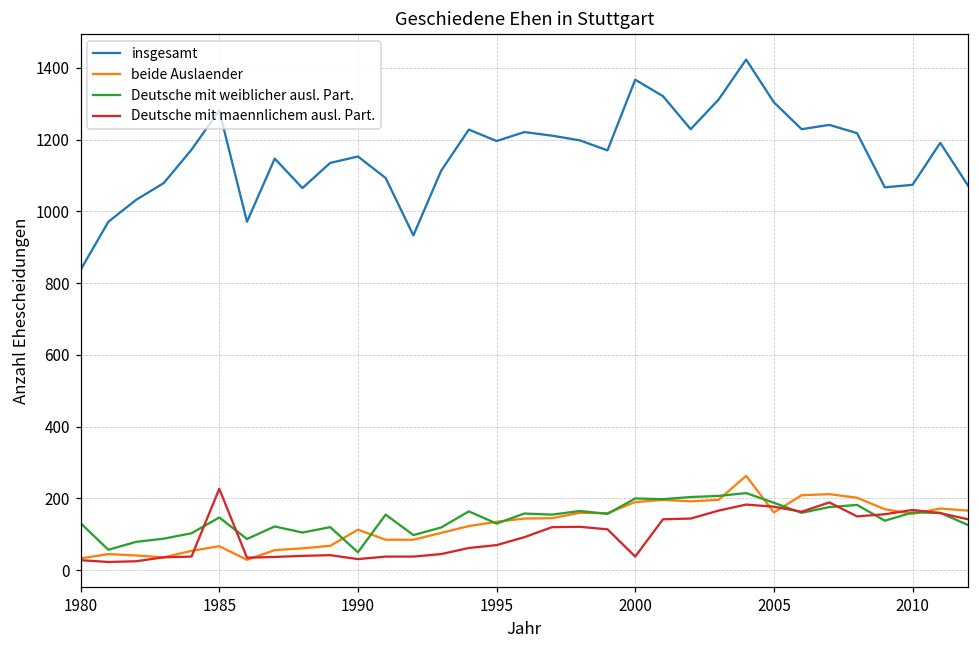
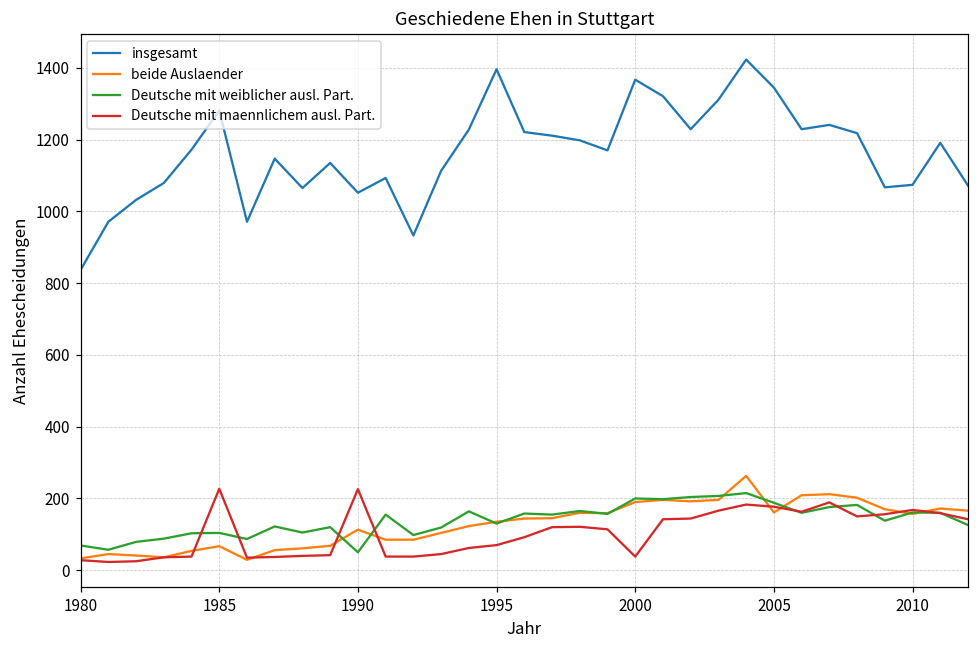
  {
    "insgesamt": {
      "1980": 840,
-     "1990": 1150,
-     "1995": 1200,
+     "1990": 1050,
+     "1995": 1400,
      "2000": 1370,
-     "2005": 1300,
+     "2005": 1350,
      "2010": 1070
    },
    "beide Auslaender": {
      "1985": 70,
      "1990": 110,
      "2000": 190,
      "2005": 160
    },
    "Deutsche mit weiblicher ausl. Part.": {
-     "1980": 130,
-     "1985": 150,
+     "1980": 70,
+     "1985": 100,
      "1990": 50,
      "2000": 200,
      "2005": 190
    },
    "Deutsche mit maennlichem ausl. Part.": {
      "1985": 230,
-     "1990": 30,
+     "1990": 230,
      "1995": 70,
      "2000": 40,
      "2005": 180
    }
  }
